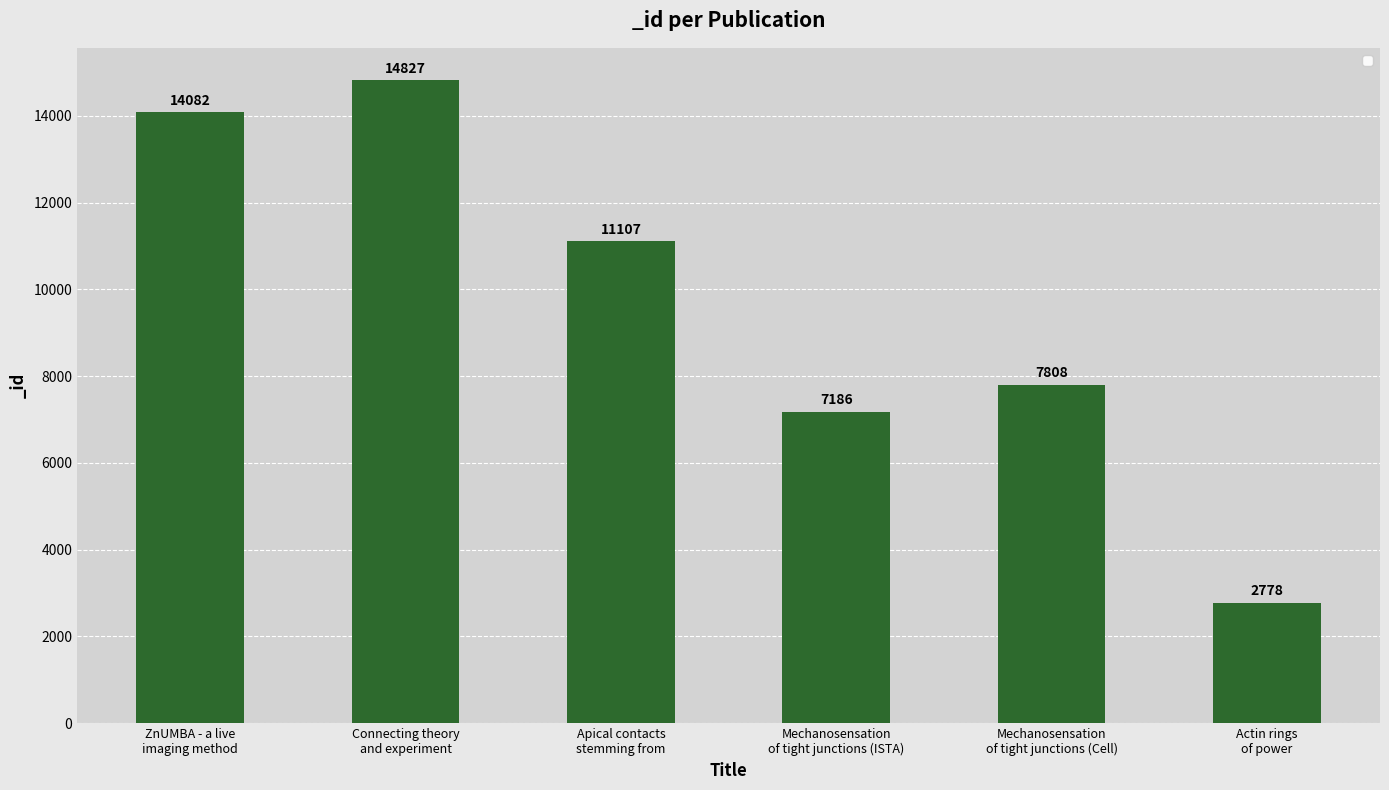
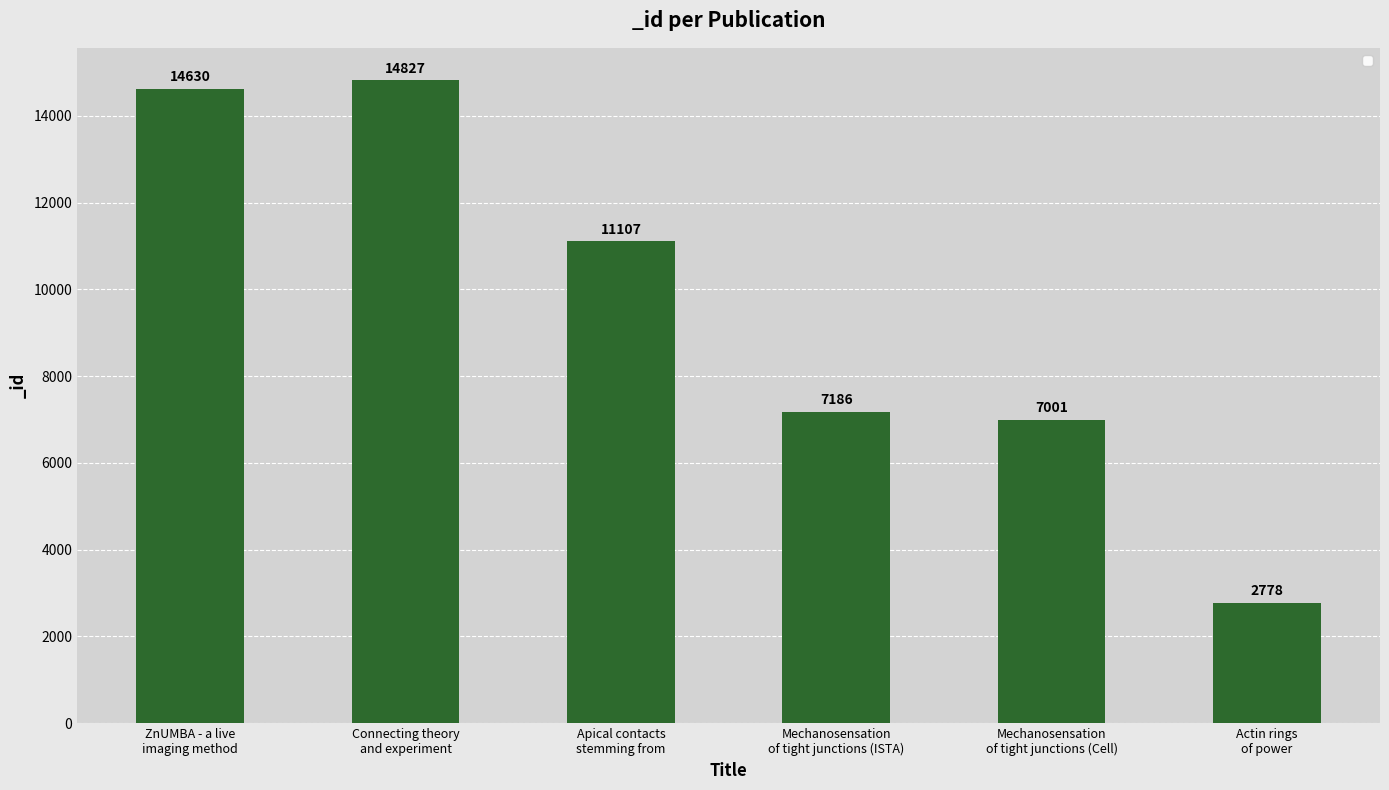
  {
-   "ZnUMBA - a live imaging method": 14082,
+   "ZnUMBA - a live imaging method": 14630,
    "Connecting theory and experiment": 14827,
    "Apical contacts stemming from": 11107,
    "Mechanosensation of tight junctions (ISTA)": 7186,
-   "Mechanosensation of tight junctions (Cell)": 7808,
+   "Mechanosensation of tight junctions (Cell)": 7001,
    "Actin rings of power": 2778
  }
